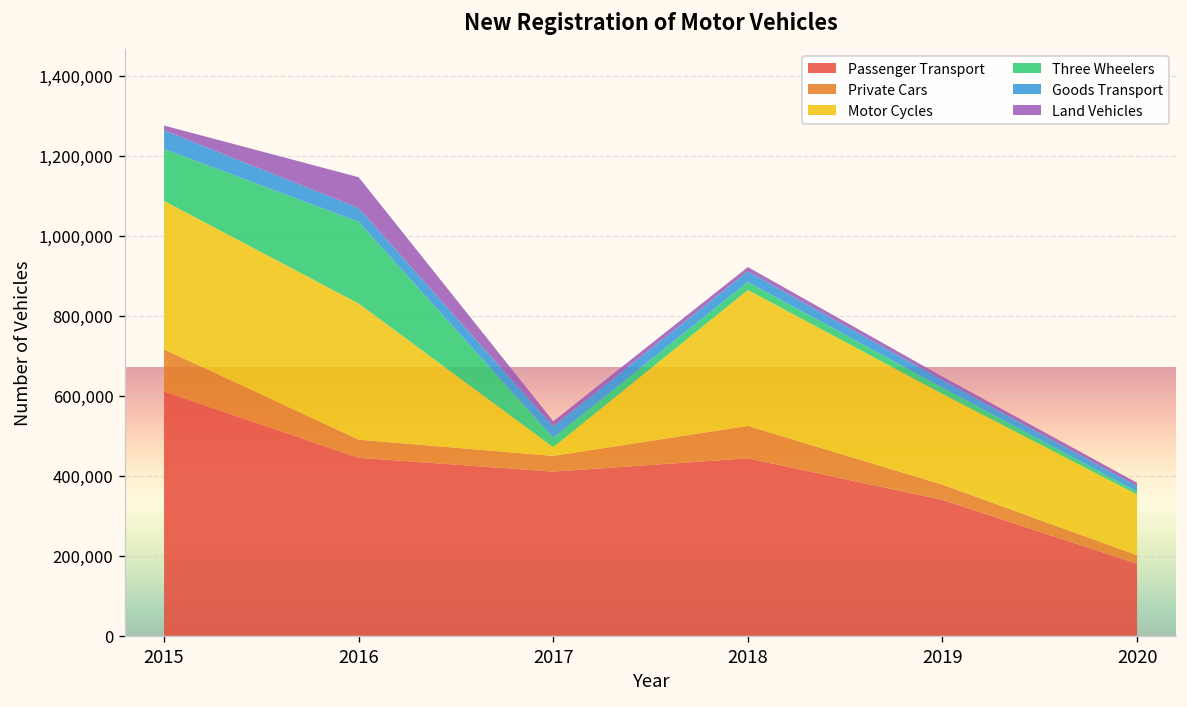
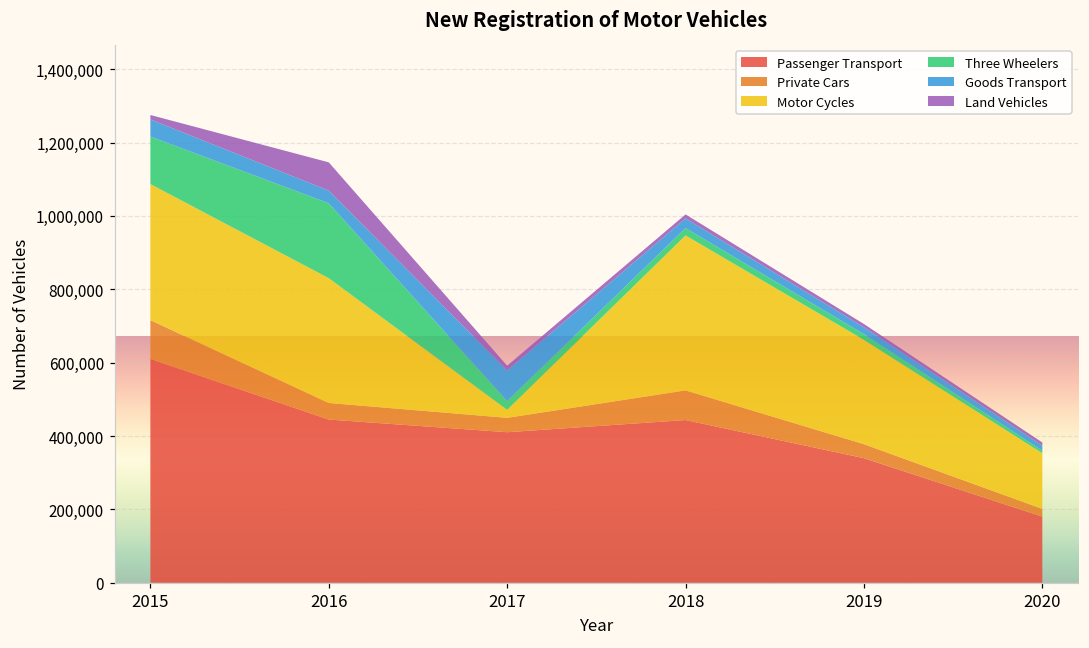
  {
    "Motor Cycles": {
      "2015": "370,000",
      "2016": "340,000",
      "2017": "20,000",
-     "2018": "340,000",
-     "2019": "230,000"
+     "2018": "420,000",
+     "2019": "280,000"
    },
    "Three Wheelers": {
      "2015": "130,000",
      "2016": "200,000",
      "2017": "20,000",
      "2018": "20,000",
      "2019": "20,000"
    },
    "Goods Transport": {
      "2015": "50,000",
      "2016": "30,000",
-     "2017": "30,000",
+     "2017": "80,000",
      "2018": "30,000",
      "2019": "20,000",
      "2020": "10,000"
    },
    "Land Vehicles": {
      "2015": "10,000",
      "2016": "80,000",
      "2017": "10,000",
      "2018": "10,000",
      "2019": "10,000",
      "2020": "10,000"
    }
  }
